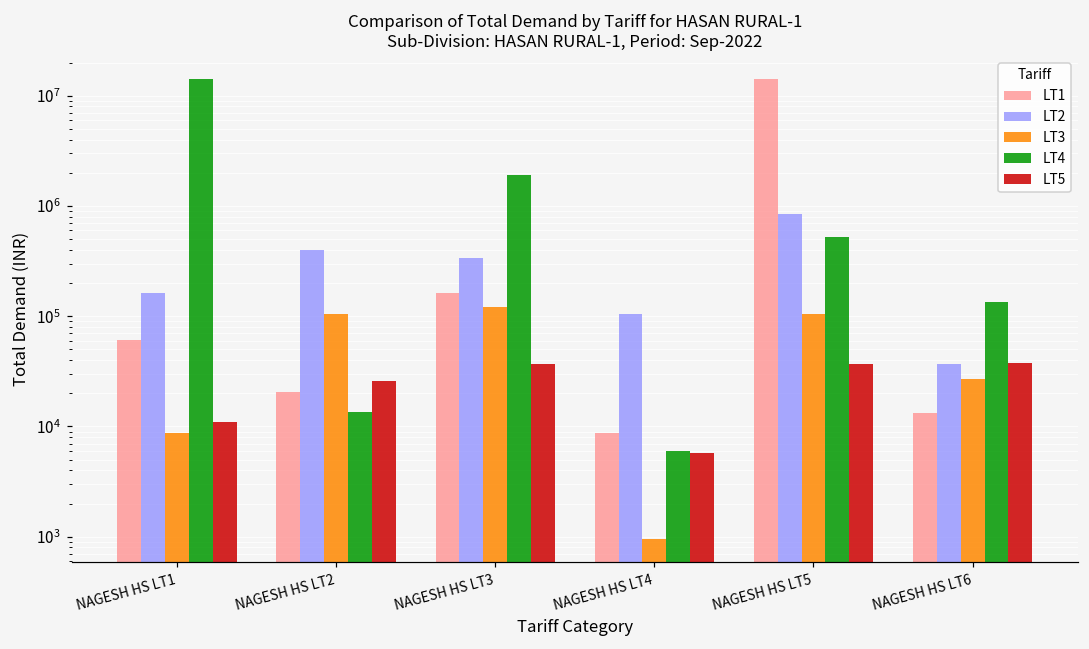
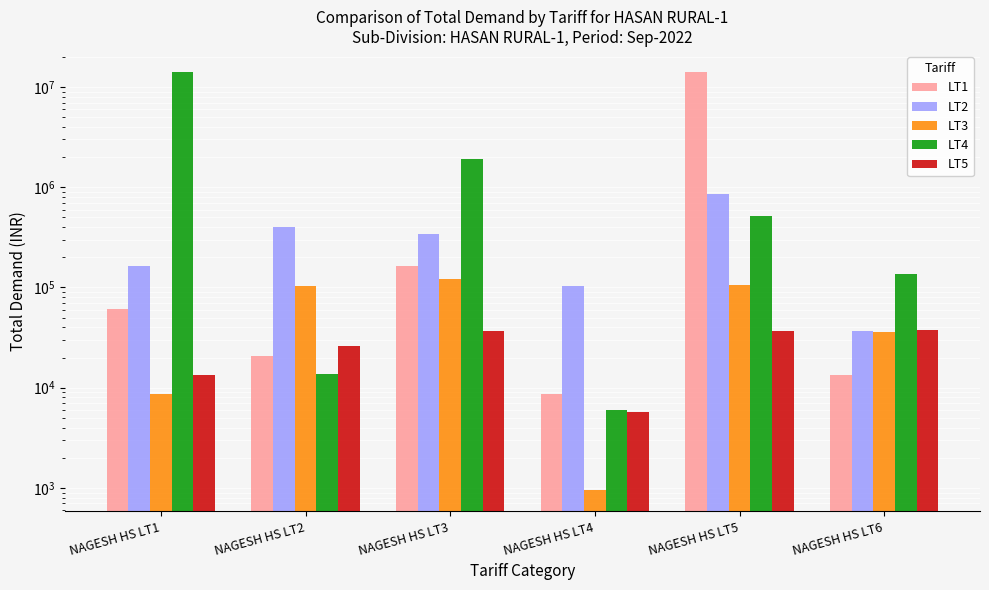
  {
    "LT1": {
      "NAGESH HS LT1": 60000,
      "NAGESH HS LT2": 21000,
      "NAGESH HS LT3": 160000,
      "NAGESH HS LT4": 9000,
      "NAGESH HS LT5": 14000000,
      "NAGESH HS LT6": 13000
    },
    "LT2": {
      "NAGESH HS LT1": 160000,
      "NAGESH HS LT2": 400000,
      "NAGESH HS LT3": 340000,
      "NAGESH HS LT4": 100000,
      "NAGESH HS LT5": 900000,
      "NAGESH HS LT6": 37000
    },
    "LT3": {
      "NAGESH HS LT1": 9000,
      "NAGESH HS LT2": 100000,
      "NAGESH HS LT3": 120000,
      "NAGESH HS LT4": 900,
      "NAGESH HS LT5": 110000,
-     "NAGESH HS LT6": 27000
+     "NAGESH HS LT6": 36000
    },
    "LT4": {
      "NAGESH HS LT1": 14000000,
      "NAGESH HS LT2": 14000,
      "NAGESH HS LT3": 1900000,
      "NAGESH HS LT4": 6000,
      "NAGESH HS LT5": 500000,
      "NAGESH HS LT6": 140000
    },
    "LT5": {
-     "NAGESH HS LT1": 11000,
+     "NAGESH HS LT1": 13000,
      "NAGESH HS LT2": 26000,
      "NAGESH HS LT3": 37000,
      "NAGESH HS LT4": 6000,
      "NAGESH HS LT5": 37000,
      "NAGESH HS LT6": 37000
    }
  }
